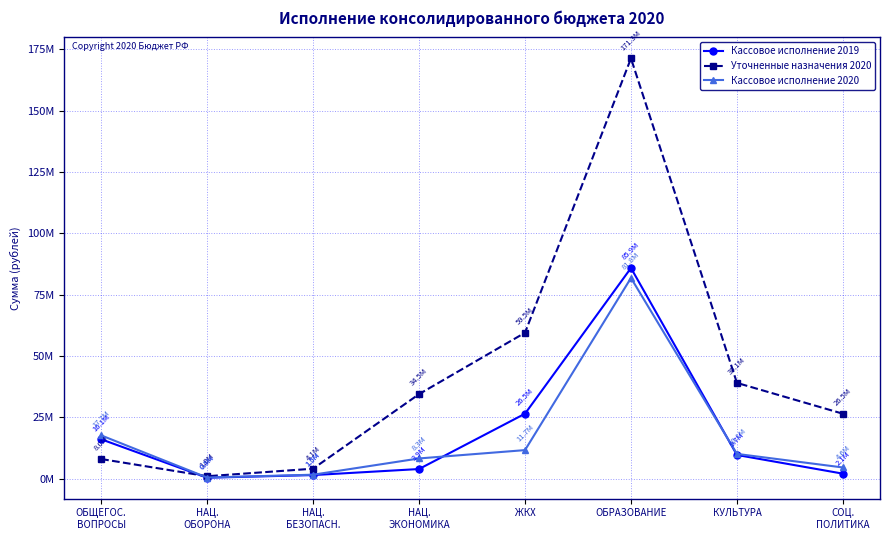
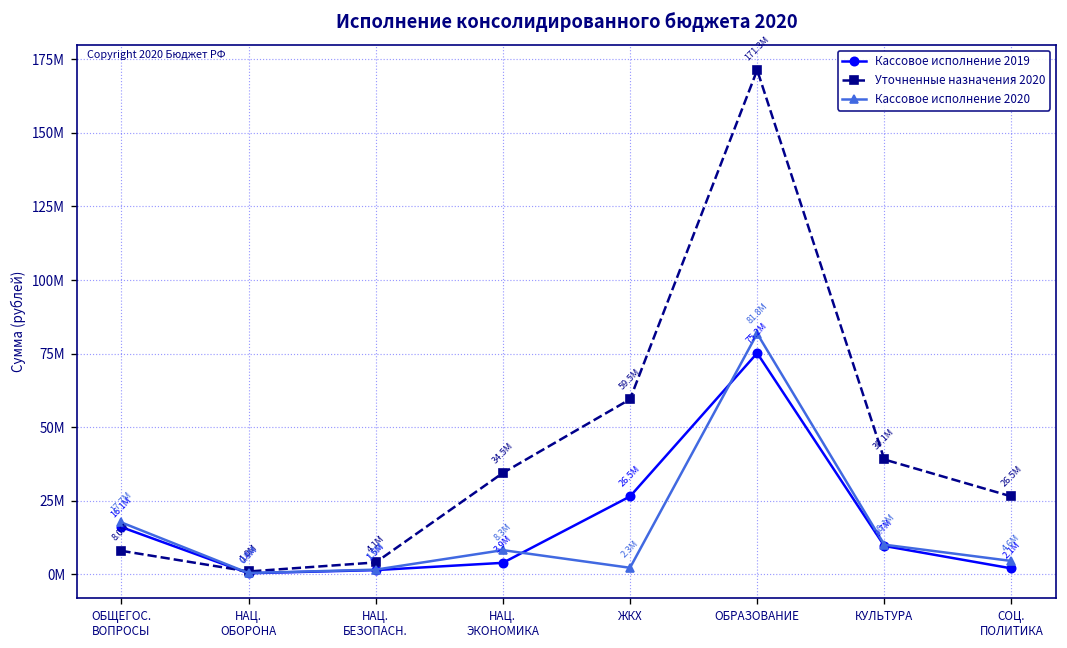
  {
    "Кассовое исполнение 2019": {
      "ЖКХ": "26.5M",
-     "ОБРАЗОВАНИЕ": "85.9M"
+     "ОБРАЗОВАНИЕ": "75.2M"
    },
    "Уточненные назначения 2020": {
      "НАЦ. ЭКОНОМИКА": "34.5M",
      "ЖКХ": "59.5M",
      "ОБРАЗОВАНИЕ": "171.3M",
      "КУЛЬТУРА": "39.1M",
      "СОЦ. ПОЛИТИКА": "26.5M"
    },
    "Кассовое исполнение 2020": {
-     "ЖКХ": "11.7M"
+     "ЖКХ": "2.3M"
    }
  }
